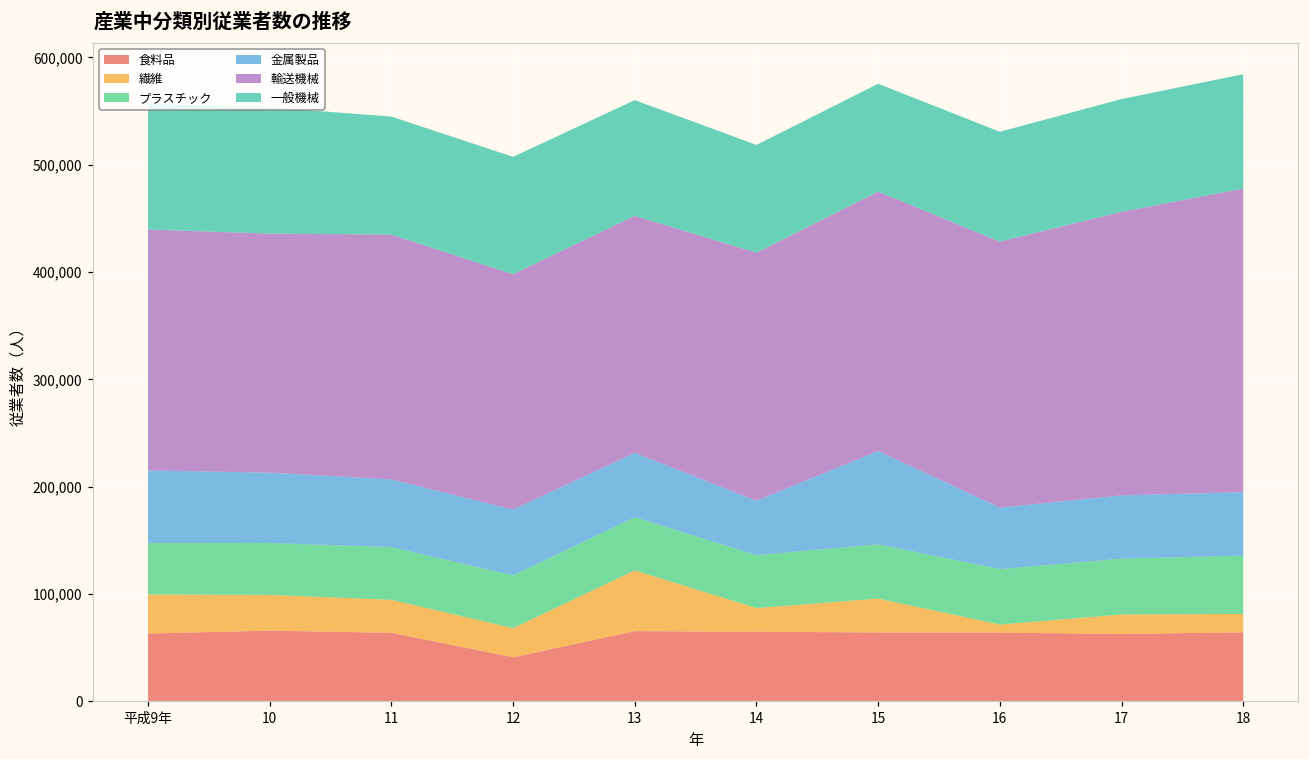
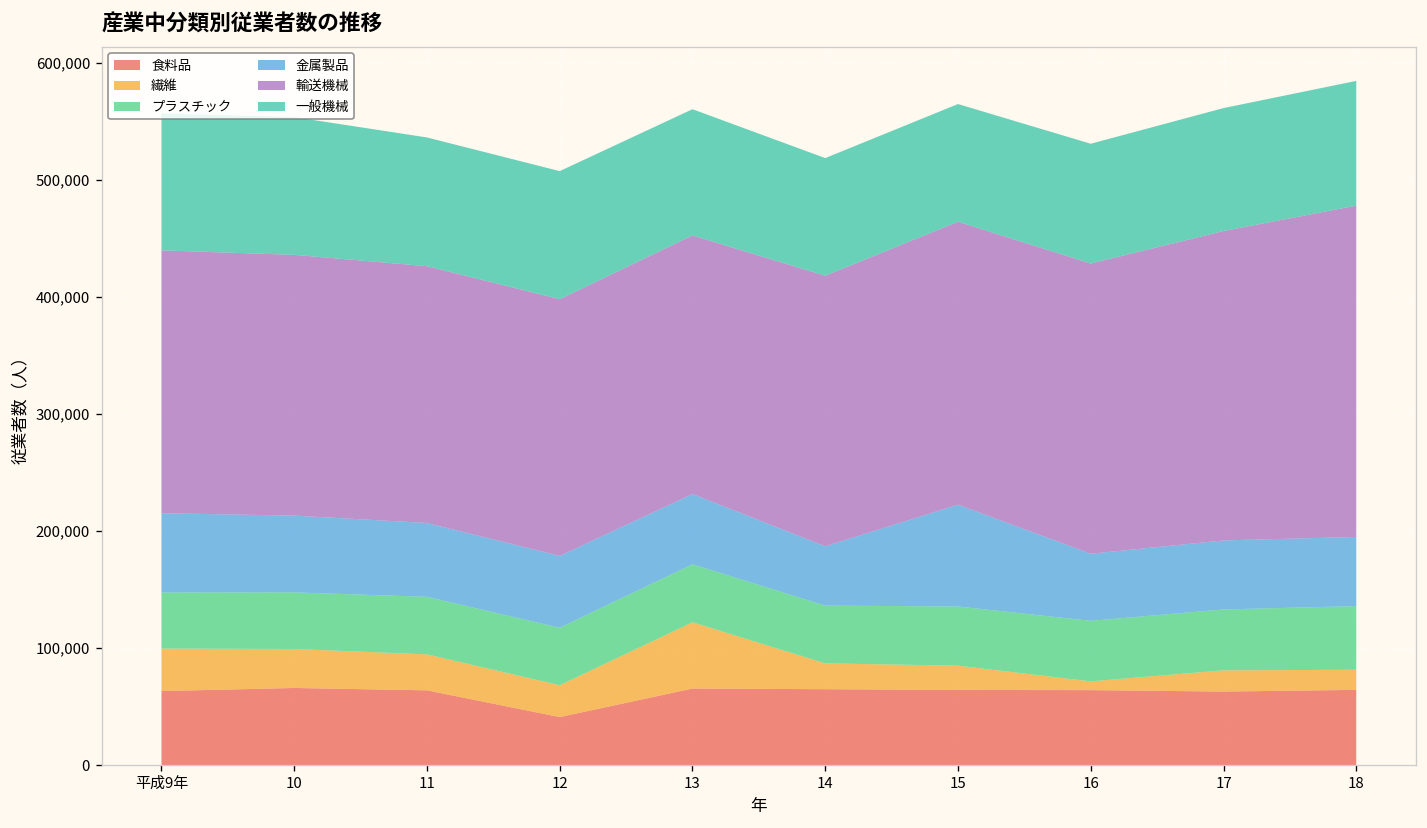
  {
    "食料品": {
      "平成9年": "60,000",
      "10": "70,000",
      "11": "60,000",
      "12": "40,000",
      "13": "70,000",
      "14": "60,000",
      "15": "60,000",
      "16": "60,000",
      "17": "60,000",
      "18": "60,000"
    },
    "繊維": {
      "平成9年": "40,000",
      "10": "30,000",
      "11": "30,000",
      "12": "30,000",
      "13": "60,000",
      "14": "20,000",
-     "15": "30,000",
+     "15": "20,000",
      "16": "10,000",
      "17": "20,000",
      "18": "20,000"
    },
    "金属製品": {
      "平成9年": "70,000",
      "10": "70,000",
      "11": "60,000",
      "12": "60,000",
      "13": "60,000",
      "14": "50,000",
      "15": "90,000",
      "16": "60,000",
      "17": "60,000",
      "18": "60,000"
    },
    "輸送機械": {
      "平成9年": "220,000",
      "10": "220,000",
-     "11": "230,000",
+     "11": "220,000",
      "12": "220,000",
      "13": "220,000",
      "14": "230,000",
      "15": "240,000",
      "16": "250,000",
      "17": "260,000",
      "18": "280,000"
    }
  }
